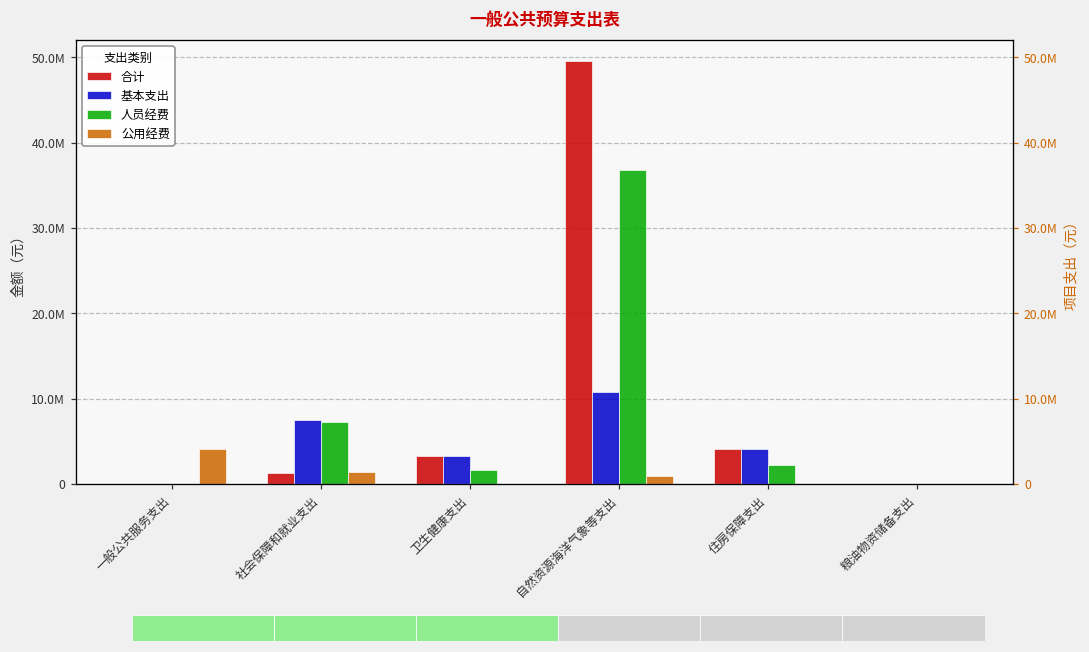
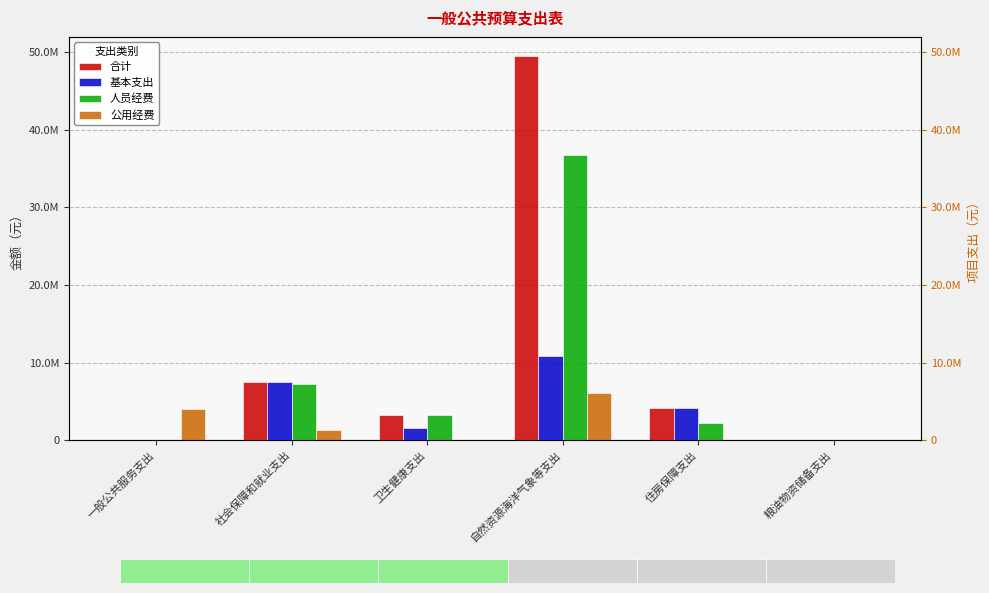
  {
    "合计": {
-     "社会保障和就业支出": 1000000,
+     "社会保障和就业支出": 7000000,
      "卫生健康支出": 3000000,
      "自然资源海洋气象等支出": 50000000,
      "住房保障支出": 4000000
    },
    "基本支出": {
      "社会保障和就业支出": 7000000,
-     "卫生健康支出": 3000000,
+     "卫生健康支出": 2000000,
      "自然资源海洋气象等支出": 11000000,
      "住房保障支出": 4000000
    },
    "人员经费": {
      "一般公共服务支出": 0,
      "社会保障和就业支出": 7000000,
-     "卫生健康支出": 2000000,
+     "卫生健康支出": 3000000,
      "自然资源海洋气象等支出": 37000000,
      "住房保障支出": 2000000
    },
    "公用经费": {
      "一般公共服务支出": 4000000,
      "社会保障和就业支出": 1000000,
      "卫生健康支出": 0,
-     "自然资源海洋气象等支出": 1000000,
+     "自然资源海洋气象等支出": 6000000,
      "住房保障支出": 0
    }
  }
